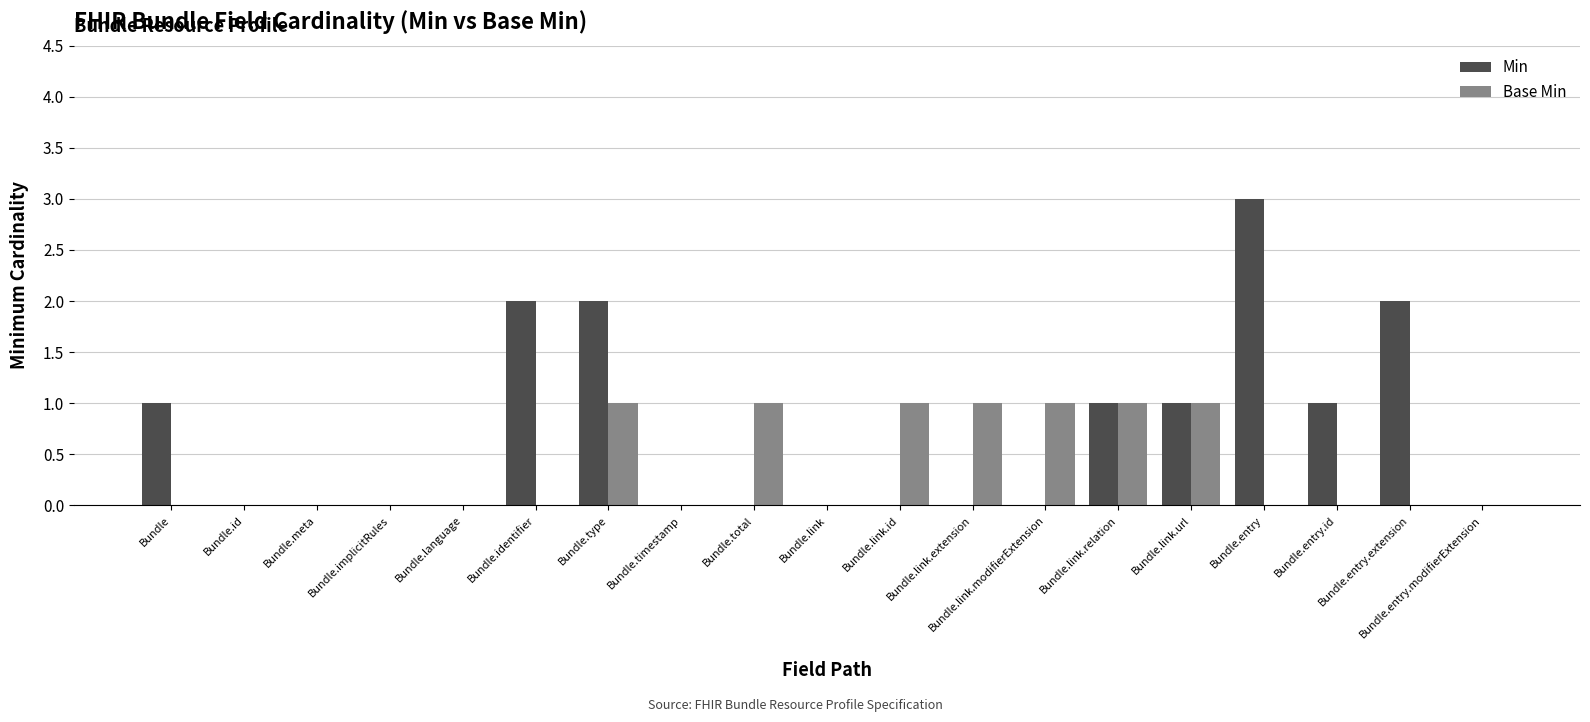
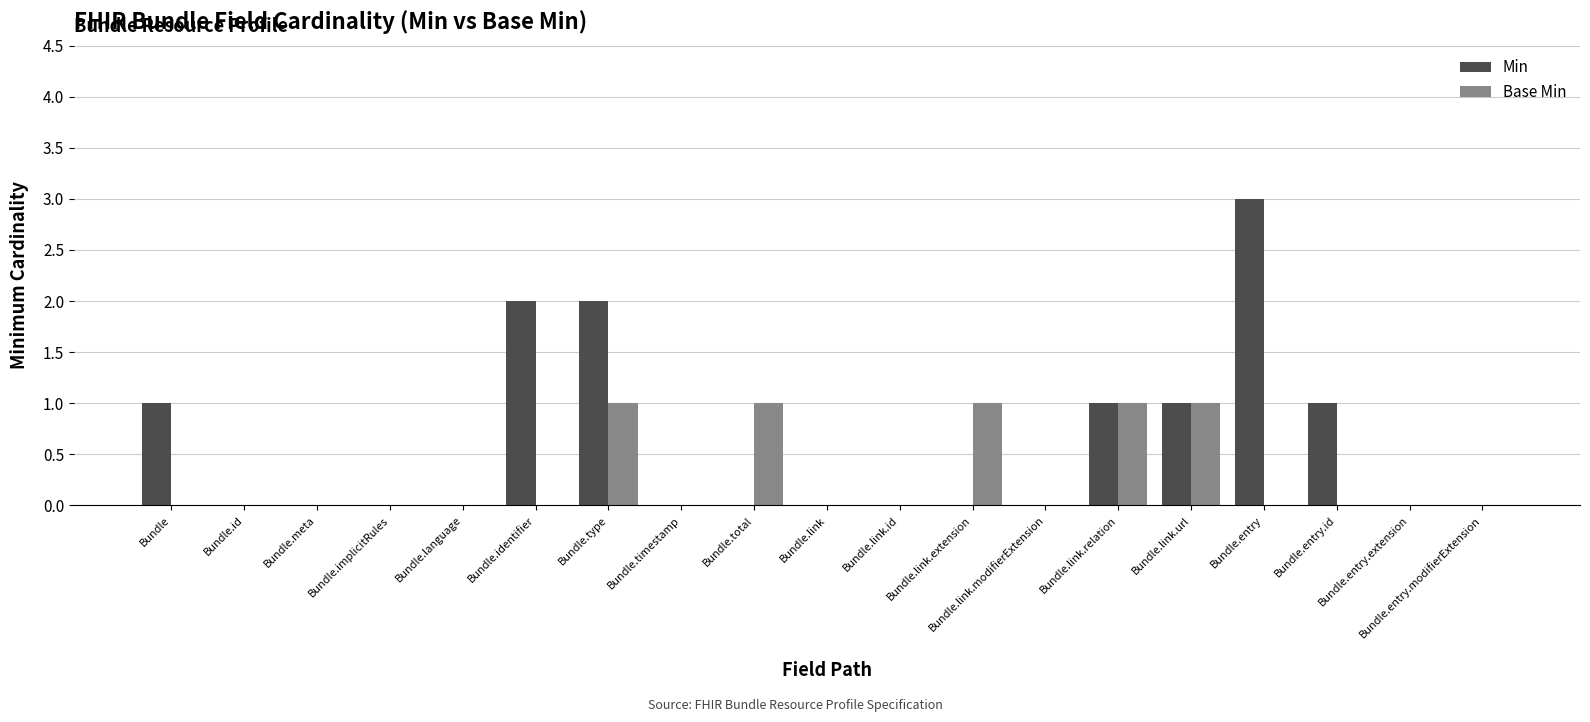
  {
    "Min": {
      "Bundle": 1,
      "Bundle.id": 0,
      "Bundle.meta": 0,
      "Bundle.implicitRules": 0,
      "Bundle.language": 0,
      "Bundle.identifier": 2,
      "Bundle.type": 2,
      "Bundle.timestamp": 0,
      "Bundle.total": 0,
      "Bundle.link": 0,
      "Bundle.link.id": 0,
      "Bundle.link.extension": 0,
      "Bundle.link.modifierExtension": 0,
      "Bundle.link.relation": 1,
      "Bundle.link.url": 1,
      "Bundle.entry": 3,
      "Bundle.entry.id": 1,
-     "Bundle.entry.extension": 2,
+     "Bundle.entry.extension": 0,
      "Bundle.entry.modifierExtension": 0
    },
    "Base Min": {
      "Bundle": 0,
      "Bundle.id": 0,
      "Bundle.meta": 0,
      "Bundle.implicitRules": 0,
      "Bundle.language": 0,
      "Bundle.identifier": 0,
      "Bundle.type": 1,
      "Bundle.timestamp": 0,
      "Bundle.total": 1,
      "Bundle.link": 0,
-     "Bundle.link.id": 1,
+     "Bundle.link.id": 0,
      "Bundle.link.extension": 1,
-     "Bundle.link.modifierExtension": 1,
+     "Bundle.link.modifierExtension": 0,
      "Bundle.link.relation": 1,
      "Bundle.link.url": 1,
      "Bundle.entry": 0,
      "Bundle.entry.id": 0,
      "Bundle.entry.extension": 0,
      "Bundle.entry.modifierExtension": 0
    }
  }
